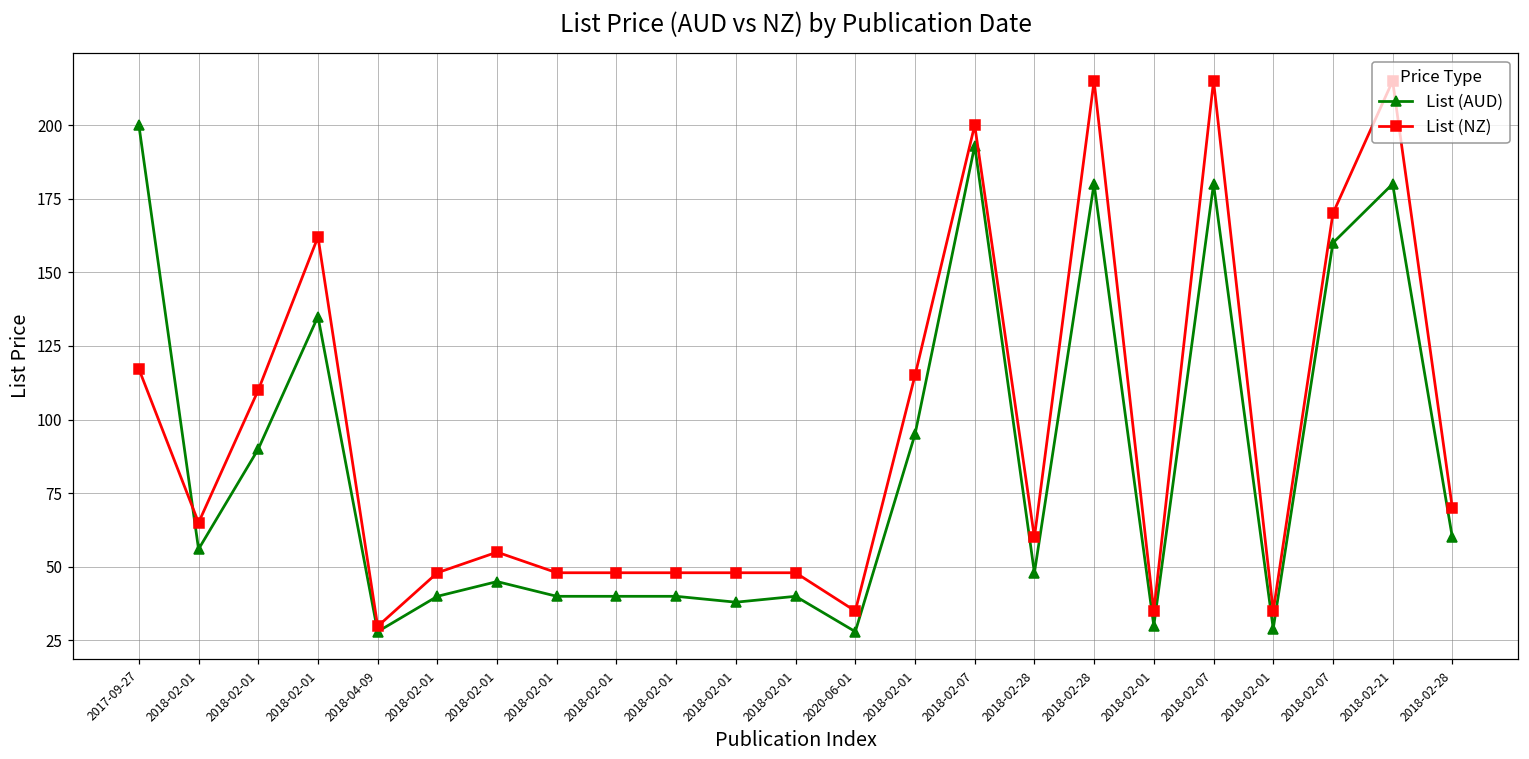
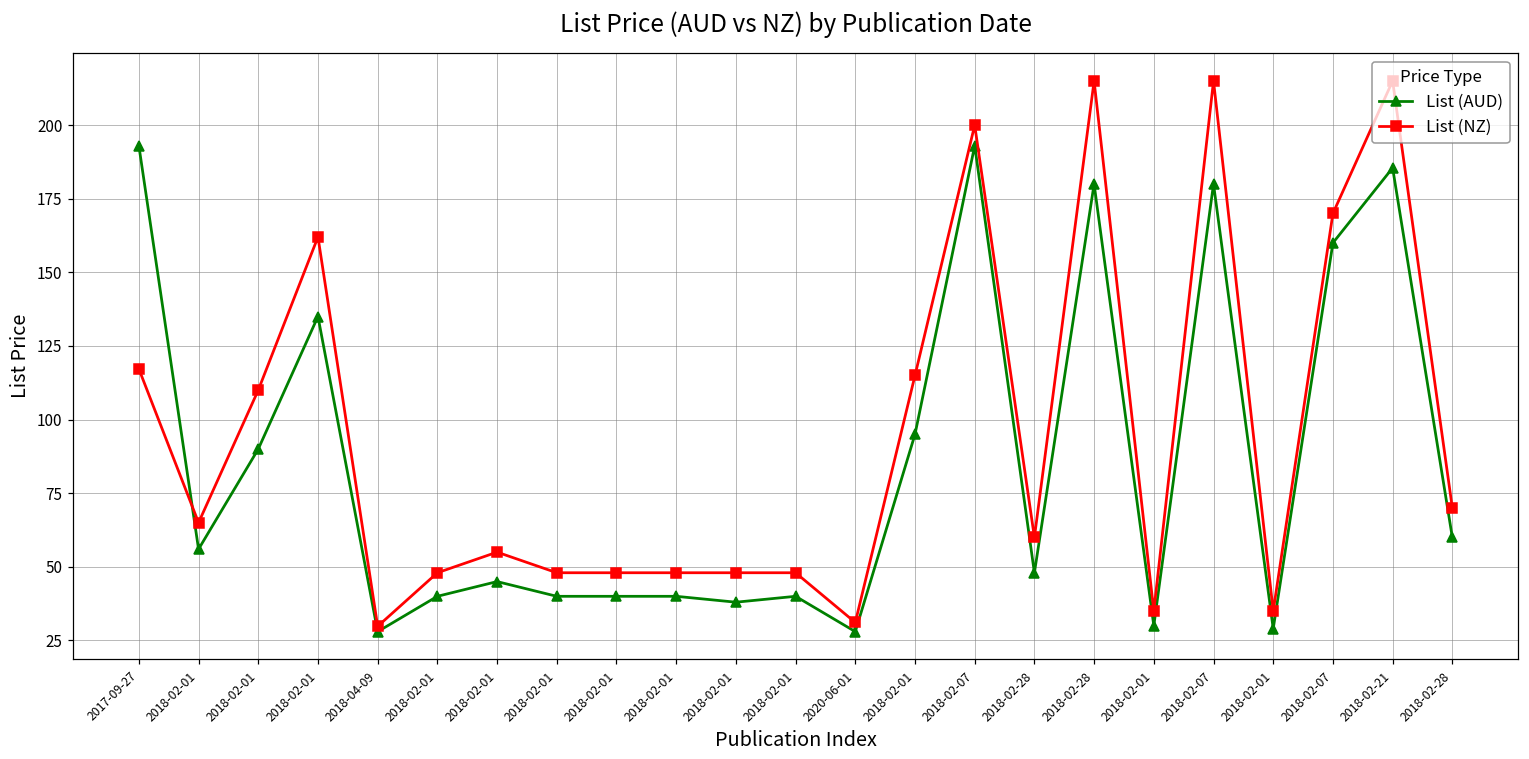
  {
    "List (AUD)": {
-     "2017-09-27": 200,
+     "2017-09-27": 193,
      "2018-04-09": 28,
      "2020-06-01": 28,
-     "2018-02-21": 180
+     "2018-02-21": 185
    },
    "List (NZ)": {
      "2017-09-27": 117,
      "2018-04-09": 30,
-     "2020-06-01": 35
+     "2020-06-01": 31
    }
  }
